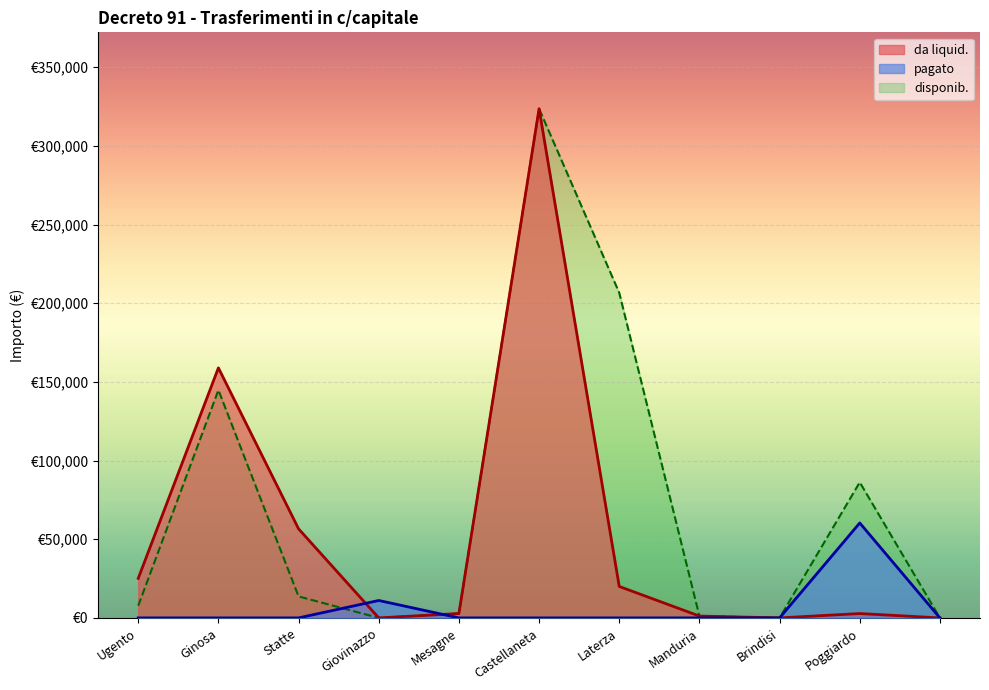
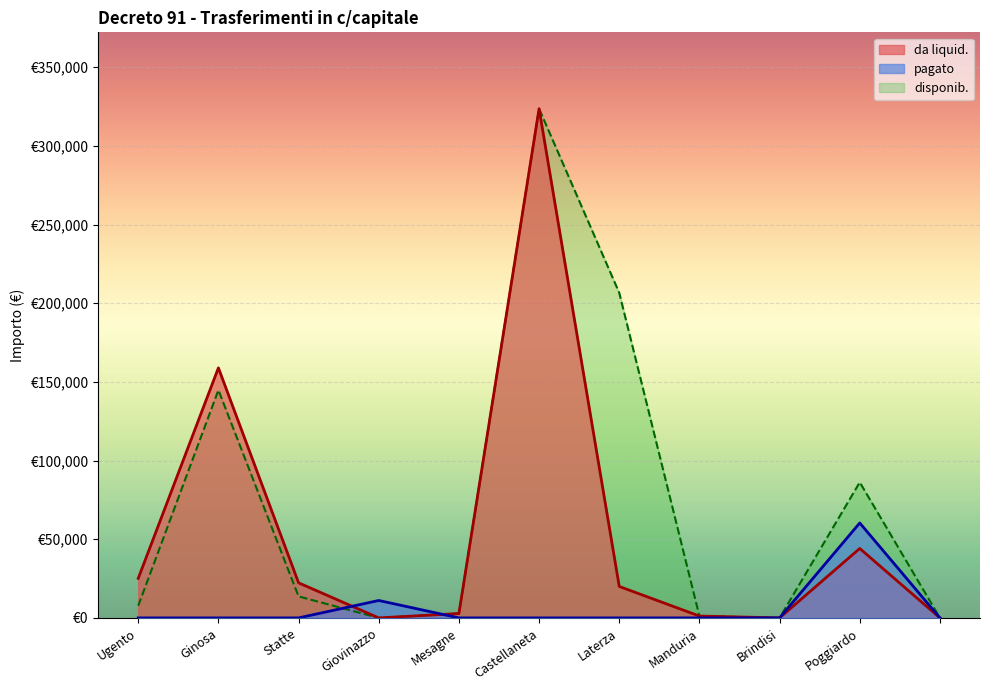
  {
    "da liquid.": {
      "Ugento": "€25,000",
      "Ginosa": "€159,000",
-     "Statte": "€57,000",
+     "Statte": "€22,000",
      "Laterza": "€20,000",
-     "Poggiardo": "€3,000"
+     "Poggiardo": "€44,000"
    },
    "pagato": {
      "Ugento": "€0",
      "Ginosa": "€0",
      "Statte": "€0",
      "Giovinazzo": "€11,000",
      "Mesagne": "€0",
      "Castellaneta": "€0",
      "Laterza": "€0",
      "Poggiardo": "€60,000"
    },
    "disponib.": {
      "Ugento": "€8,000",
      "Ginosa": "€145,000",
      "Statte": "€14,000",
      "Laterza": "€207,000",
      "Poggiardo": "€86,000"
    }
  }
